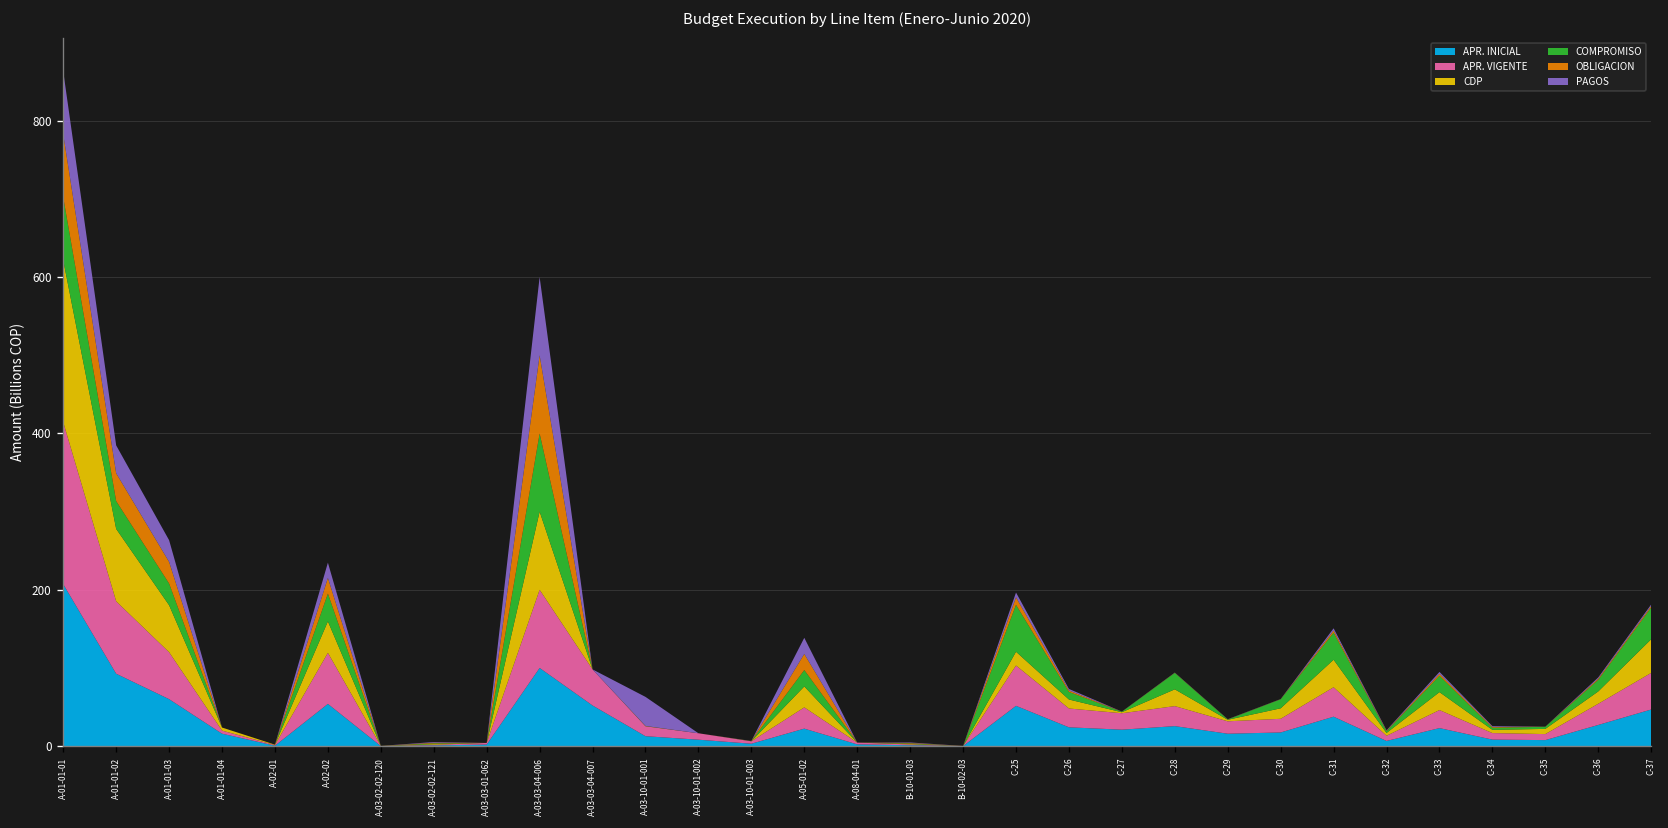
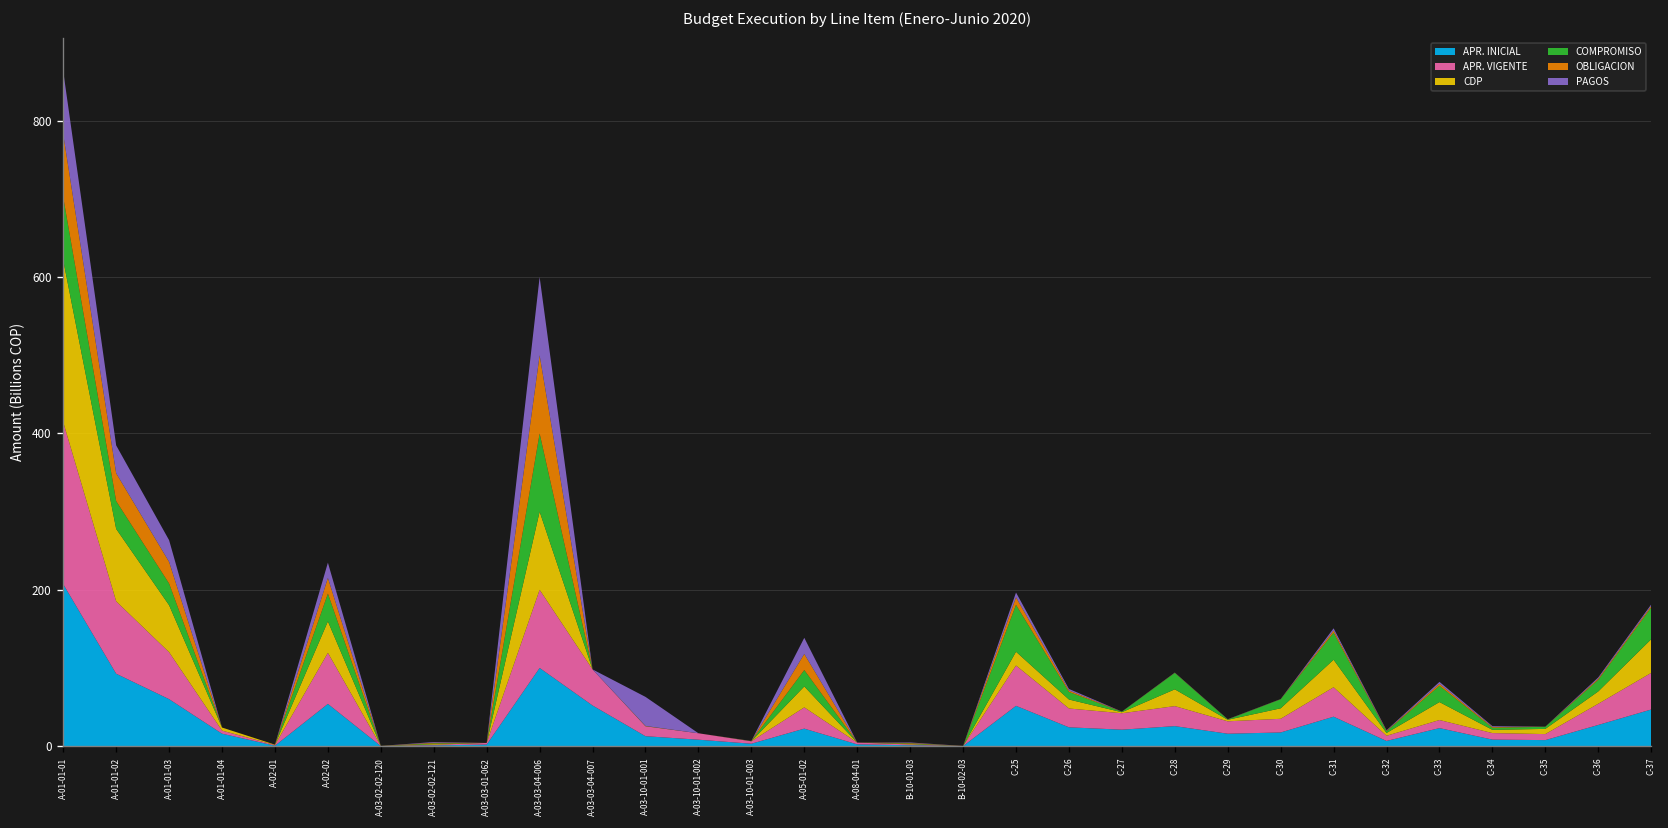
  {
    "APR. INICIAL": {
      "A-01-01-01": 210,
      "A-01-01-02": 90,
      "A-01-01-03": 60,
      "A-01-01-04": 20,
      "A-02-02": 50,
      "A-03-03-04-006": 100,
      "A-03-03-04-007": 50,
      "A-03-10-01-001": 10,
      "A-03-10-01-002": 10,
      "A-05-01-02": 20,
      "C-25": 50,
      "C-26": 20,
      "C-27": 20,
      "C-28": 30,
      "C-29": 20,
      "C-30": 20,
      "C-31": 40,
      "C-32": 10,
      "C-33": 20,
      "C-34": 10,
      "C-35": 10,
      "C-36": 30,
      "C-37": 50
    },
    "APR. VIGENTE": {
      "A-01-01-01": 210,
      "A-01-01-02": 90,
      "A-01-01-03": 60,
      "A-02-02": 70,
      "A-03-03-04-006": 100,
      "A-05-01-02": 30,
      "C-25": 50,
      "C-26": 20,
      "C-28": 30,
      "C-30": 20,
      "C-31": 40,
-     "C-33": 20,
+     "C-33": 10,
      "C-34": 10,
      "C-35": 10,
      "C-36": 30,
      "C-37": 50
    },
    "CDP": {
      "A-01-01-01": 210,
      "A-01-01-02": 90,
      "A-01-01-03": 60,
      "A-02-02": 40,
      "A-03-03-04-006": 100,
      "A-05-01-02": 30,
      "C-25": 20,
      "C-26": 10,
      "C-28": 20,
      "C-30": 10,
      "C-31": 40,
      "C-33": 20,
      "C-36": 20,
      "C-37": 40
    },
    "COMPROMISO": {
      "A-01-01-01": 80,
      "A-01-01-02": 40,
      "A-01-01-03": 30,
      "A-02-02": 40,
      "A-03-03-04-006": 100,
      "A-05-01-02": 20,
      "C-25": 60
    },
    "OBLIGACION": {
      "A-01-01-01": 80,
      "A-01-01-02": 40,
      "A-01-01-03": 30,
      "A-02-02": 20,
      "A-03-03-04-006": 100,
      "A-05-01-02": 20,
      "C-25": 10
    },
    "PAGOS": {
      "A-01-01-01": 80,
      "A-01-01-02": 40,
      "A-01-01-03": 30,
      "A-02-02": 20,
      "A-03-03-04-006": 100,
      "A-03-10-01-001": 40,
      "A-05-01-02": 20,
      "C-25": 10
    }
  }
